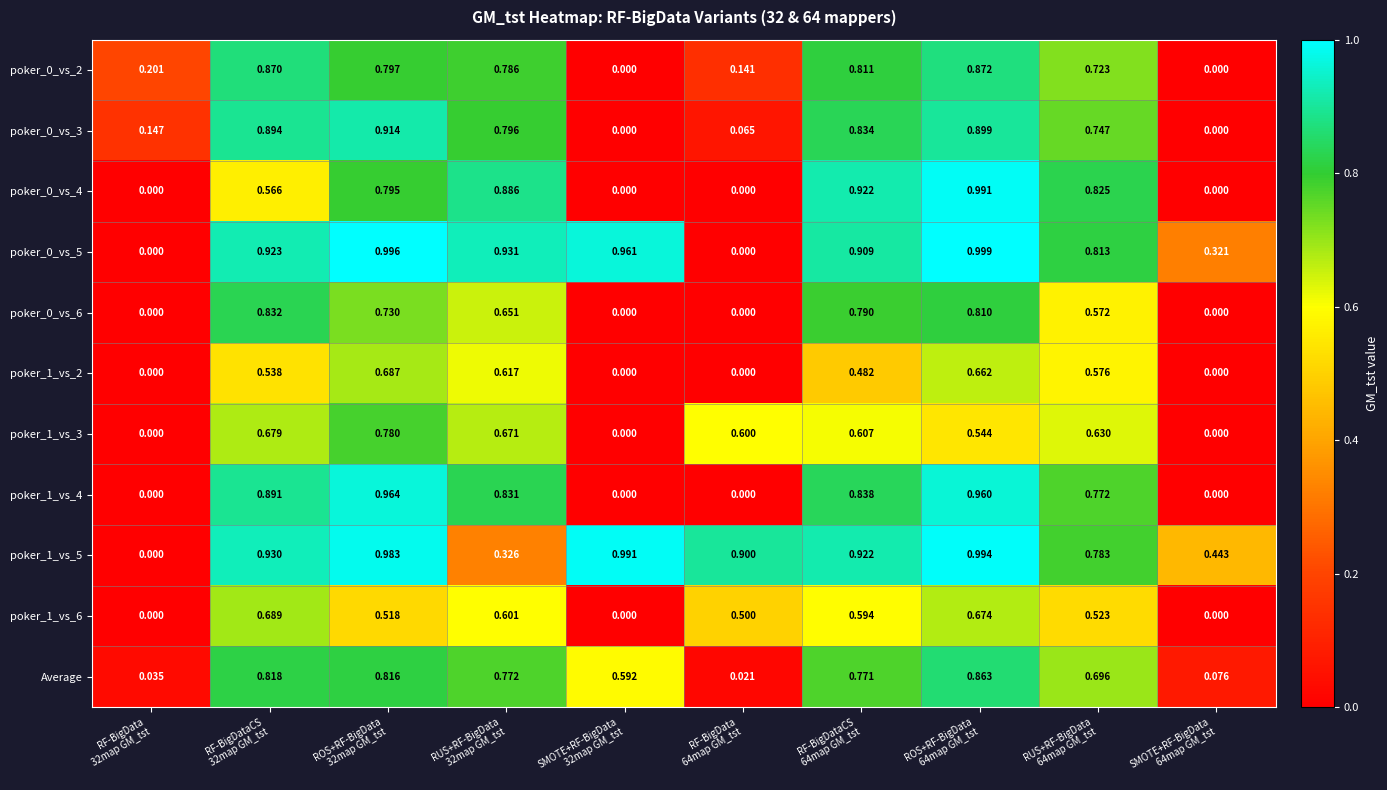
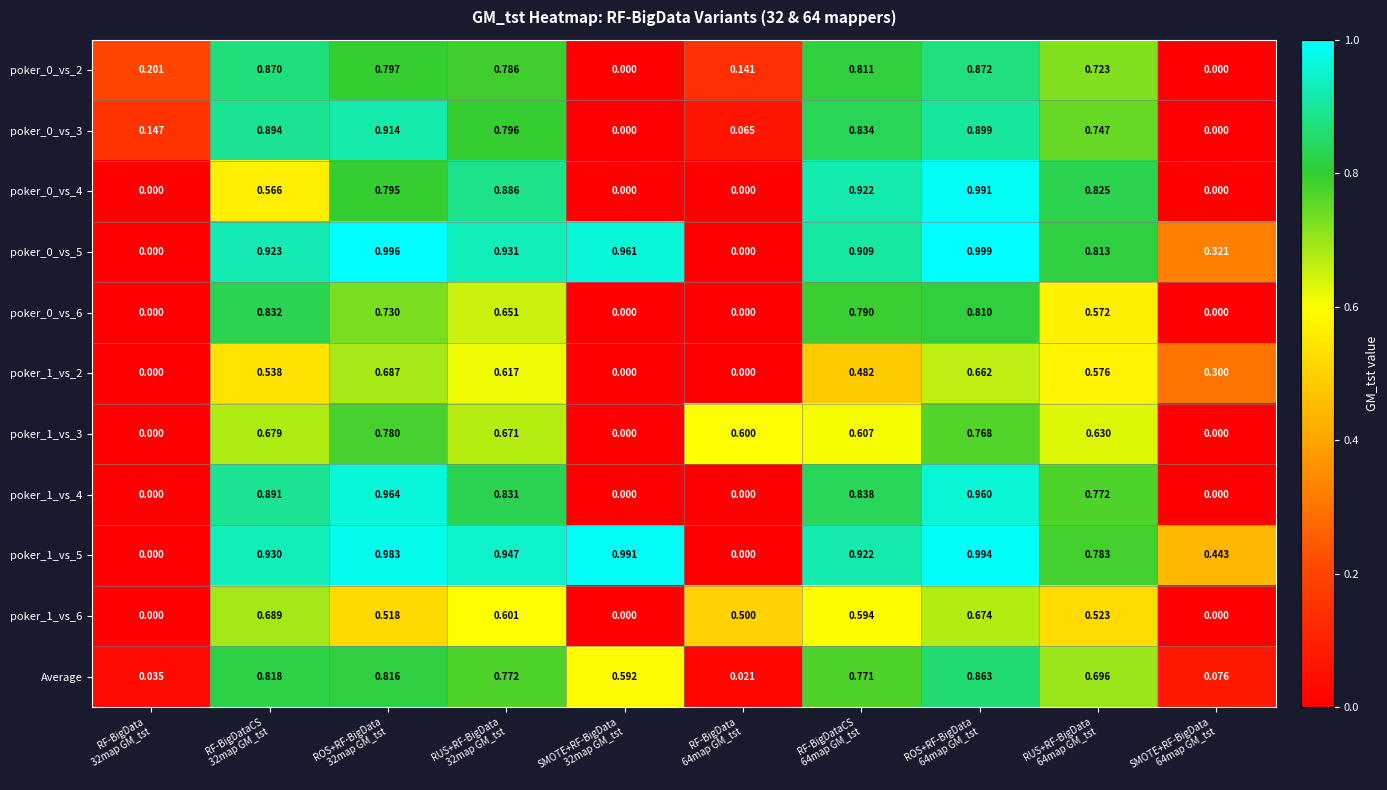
  {
    "poker_0_vs_2": {
      "RF-BigData 32map GM_tst": 0.201,
      "RF-BigDataCS 32map GM_tst": 0.870,
      "ROS+RF-BigData 32map GM_tst": 0.797,
      "RUS+RF-BigData 32map GM_tst": 0.786,
      "SMOTE+RF-BigData 32map GM_tst": 0.000,
      "RF-BigData 64map GM_tst": 0.141,
      "RF-BigDataCS 64map GM_tst": 0.811,
      "ROS+RF-BigData 64map GM_tst": 0.872,
      "RUS+RF-BigData 64map GM_tst": 0.723,
      "SMOTE+RF-BigData 64map GM_tst": 0.000
    },
    "poker_0_vs_3": {
      "RF-BigData 32map GM_tst": 0.147,
      "RF-BigDataCS 32map GM_tst": 0.894,
      "ROS+RF-BigData 32map GM_tst": 0.914,
      "RUS+RF-BigData 32map GM_tst": 0.796,
      "SMOTE+RF-BigData 32map GM_tst": 0.000,
      "RF-BigData 64map GM_tst": 0.065,
      "RF-BigDataCS 64map GM_tst": 0.834,
      "ROS+RF-BigData 64map GM_tst": 0.899,
      "RUS+RF-BigData 64map GM_tst": 0.747,
      "SMOTE+RF-BigData 64map GM_tst": 0.000
    },
    "poker_0_vs_4": {
      "RF-BigData 32map GM_tst": 0.000,
      "RF-BigDataCS 32map GM_tst": 0.566,
      "ROS+RF-BigData 32map GM_tst": 0.795,
      "RUS+RF-BigData 32map GM_tst": 0.886,
      "SMOTE+RF-BigData 32map GM_tst": 0.000,
      "RF-BigData 64map GM_tst": 0.000,
      "RF-BigDataCS 64map GM_tst": 0.922,
      "ROS+RF-BigData 64map GM_tst": 0.991,
      "RUS+RF-BigData 64map GM_tst": 0.825,
      "SMOTE+RF-BigData 64map GM_tst": 0.000
    },
    "poker_0_vs_5": {
      "RF-BigData 32map GM_tst": 0.000,
      "RF-BigDataCS 32map GM_tst": 0.923,
      "ROS+RF-BigData 32map GM_tst": 0.996,
      "RUS+RF-BigData 32map GM_tst": 0.931,
      "SMOTE+RF-BigData 32map GM_tst": 0.961,
      "RF-BigData 64map GM_tst": 0.000,
      "RF-BigDataCS 64map GM_tst": 0.909,
      "ROS+RF-BigData 64map GM_tst": 0.999,
      "RUS+RF-BigData 64map GM_tst": 0.813,
      "SMOTE+RF-BigData 64map GM_tst": 0.321
    },
    "poker_0_vs_6": {
      "RF-BigData 32map GM_tst": 0.000,
      "RF-BigDataCS 32map GM_tst": 0.832,
      "ROS+RF-BigData 32map GM_tst": 0.730,
      "RUS+RF-BigData 32map GM_tst": 0.651,
      "SMOTE+RF-BigData 32map GM_tst": 0.000,
      "RF-BigData 64map GM_tst": 0.000,
      "RF-BigDataCS 64map GM_tst": 0.790,
      "ROS+RF-BigData 64map GM_tst": 0.810,
      "RUS+RF-BigData 64map GM_tst": 0.572,
      "SMOTE+RF-BigData 64map GM_tst": 0.000
    },
    "poker_1_vs_2": {
      "RF-BigData 32map GM_tst": 0.000,
      "RF-BigDataCS 32map GM_tst": 0.538,
      "ROS+RF-BigData 32map GM_tst": 0.687,
      "RUS+RF-BigData 32map GM_tst": 0.617,
      "SMOTE+RF-BigData 32map GM_tst": 0.000,
      "RF-BigData 64map GM_tst": 0.000,
      "RF-BigDataCS 64map GM_tst": 0.482,
      "ROS+RF-BigData 64map GM_tst": 0.662,
      "RUS+RF-BigData 64map GM_tst": 0.576,
-     "SMOTE+RF-BigData 64map GM_tst": 0.000
+     "SMOTE+RF-BigData 64map GM_tst": 0.300
    },
    "poker_1_vs_3": {
      "RF-BigData 32map GM_tst": 0.000,
      "RF-BigDataCS 32map GM_tst": 0.679,
      "ROS+RF-BigData 32map GM_tst": 0.780,
      "RUS+RF-BigData 32map GM_tst": 0.671,
      "SMOTE+RF-BigData 32map GM_tst": 0.000,
      "RF-BigData 64map GM_tst": 0.600,
      "RF-BigDataCS 64map GM_tst": 0.607,
-     "ROS+RF-BigData 64map GM_tst": 0.544,
+     "ROS+RF-BigData 64map GM_tst": 0.768,
      "RUS+RF-BigData 64map GM_tst": 0.630,
      "SMOTE+RF-BigData 64map GM_tst": 0.000
    },
    "poker_1_vs_4": {
      "RF-BigData 32map GM_tst": 0.000,
      "RF-BigDataCS 32map GM_tst": 0.891,
      "ROS+RF-BigData 32map GM_tst": 0.964,
      "RUS+RF-BigData 32map GM_tst": 0.831,
      "SMOTE+RF-BigData 32map GM_tst": 0.000,
      "RF-BigData 64map GM_tst": 0.000,
      "RF-BigDataCS 64map GM_tst": 0.838,
      "ROS+RF-BigData 64map GM_tst": 0.960,
      "RUS+RF-BigData 64map GM_tst": 0.772,
      "SMOTE+RF-BigData 64map GM_tst": 0.000
    },
    "poker_1_vs_5": {
      "RF-BigData 32map GM_tst": 0.000,
      "RF-BigDataCS 32map GM_tst": 0.930,
      "ROS+RF-BigData 32map GM_tst": 0.983,
-     "RUS+RF-BigData 32map GM_tst": 0.326,
+     "RUS+RF-BigData 32map GM_tst": 0.947,
      "SMOTE+RF-BigData 32map GM_tst": 0.991,
-     "RF-BigData 64map GM_tst": 0.900,
+     "RF-BigData 64map GM_tst": 0.000,
      "RF-BigDataCS 64map GM_tst": 0.922,
      "ROS+RF-BigData 64map GM_tst": 0.994,
      "RUS+RF-BigData 64map GM_tst": 0.783,
      "SMOTE+RF-BigData 64map GM_tst": 0.443
    },
    "poker_1_vs_6": {
      "RF-BigData 32map GM_tst": 0.000,
      "RF-BigDataCS 32map GM_tst": 0.689,
      "ROS+RF-BigData 32map GM_tst": 0.518,
      "RUS+RF-BigData 32map GM_tst": 0.601,
      "SMOTE+RF-BigData 32map GM_tst": 0.000,
      "RF-BigData 64map GM_tst": 0.500,
      "RF-BigDataCS 64map GM_tst": 0.594,
      "ROS+RF-BigData 64map GM_tst": 0.674,
      "RUS+RF-BigData 64map GM_tst": 0.523,
      "SMOTE+RF-BigData 64map GM_tst": 0.000
    },
    "Average": {
      "RF-BigData 32map GM_tst": 0.035,
      "RF-BigDataCS 32map GM_tst": 0.818,
      "ROS+RF-BigData 32map GM_tst": 0.816,
      "RUS+RF-BigData 32map GM_tst": 0.772,
      "SMOTE+RF-BigData 32map GM_tst": 0.592,
      "RF-BigData 64map GM_tst": 0.021,
      "RF-BigDataCS 64map GM_tst": 0.771,
      "ROS+RF-BigData 64map GM_tst": 0.863,
      "RUS+RF-BigData 64map GM_tst": 0.696,
      "SMOTE+RF-BigData 64map GM_tst": 0.076
    }
  }
